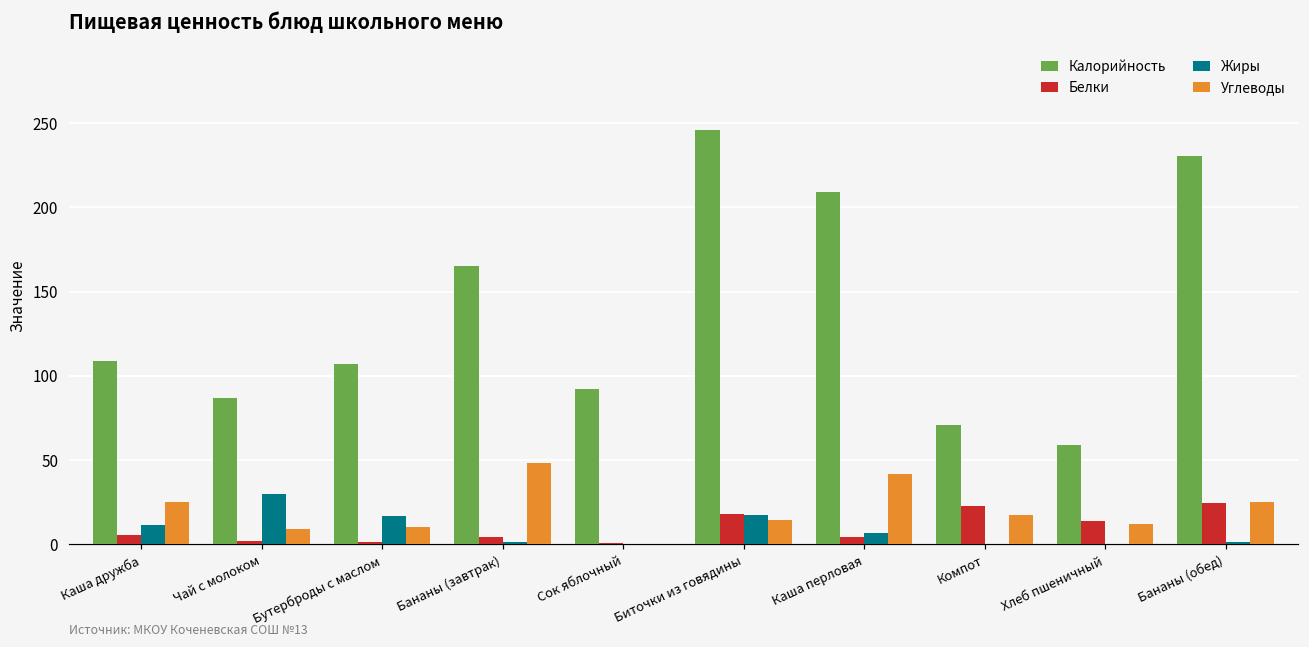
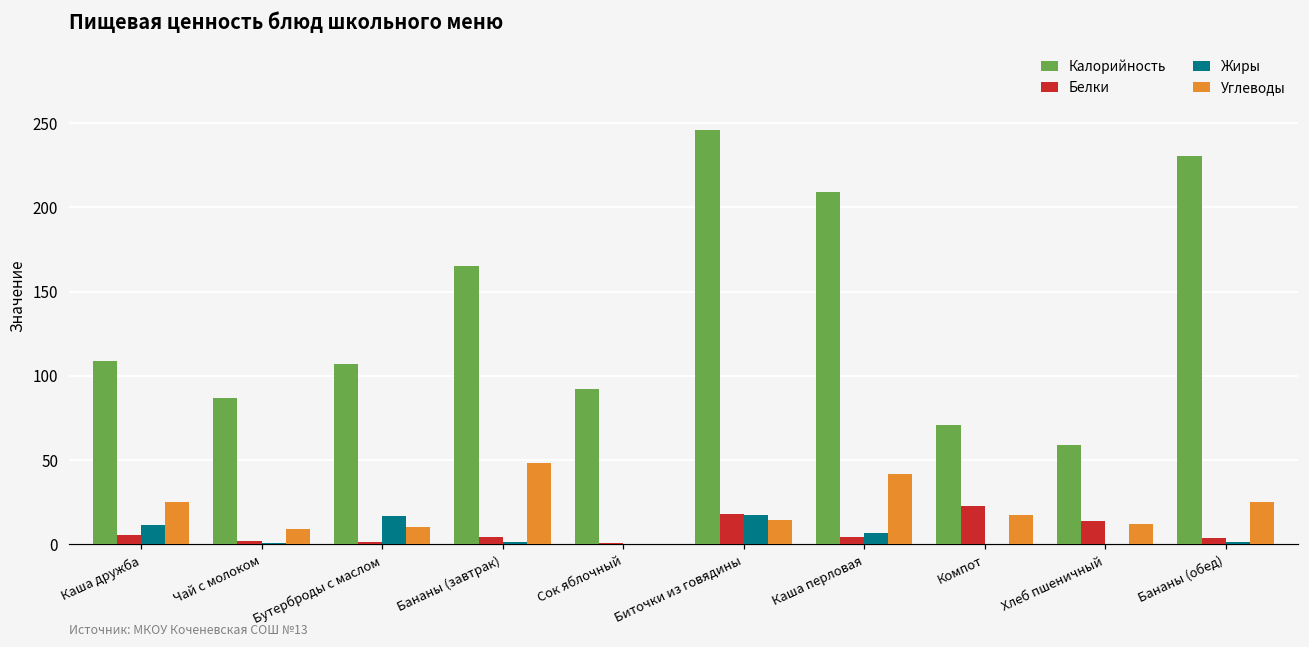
  {
    "Калорийность": {
      "Каша дружба": 109,
      "Чай с молоком": 87,
      "Бутерброды с маслом": 107,
      "Бананы (завтрак)": 165,
      "Сок яблочный": 92,
      "Биточки из говядины": 246,
      "Каша перловая": 209,
      "Компот": 71,
      "Хлеб пшеничный": 59,
      "Бананы (обед)": 230
    },
    "Белки": {
      "Каша дружба": 5,
      "Чай с молоком": 2,
      "Бананы (завтрак)": 5,
      "Биточки из говядины": 18,
      "Каша перловая": 5,
      "Компот": 23,
      "Хлеб пшеничный": 14,
-     "Бананы (обед)": 25
+     "Бананы (обед)": 4
    },
    "Жиры": {
      "Каша дружба": 12,
-     "Чай с молоком": 30,
+     "Чай с молоком": 1,
      "Бутерброды с маслом": 17,
      "Биточки из говядины": 18,
      "Каша перловая": 7
    },
    "Углеводы": {
      "Каша дружба": 25,
      "Чай с молоком": 9,
      "Бутерброды с маслом": 10,
      "Бананы (завтрак)": 48,
      "Биточки из говядины": 14,
      "Каша перловая": 42,
      "Компот": 17,
      "Хлеб пшеничный": 12,
      "Бананы (обед)": 25
    }
  }
